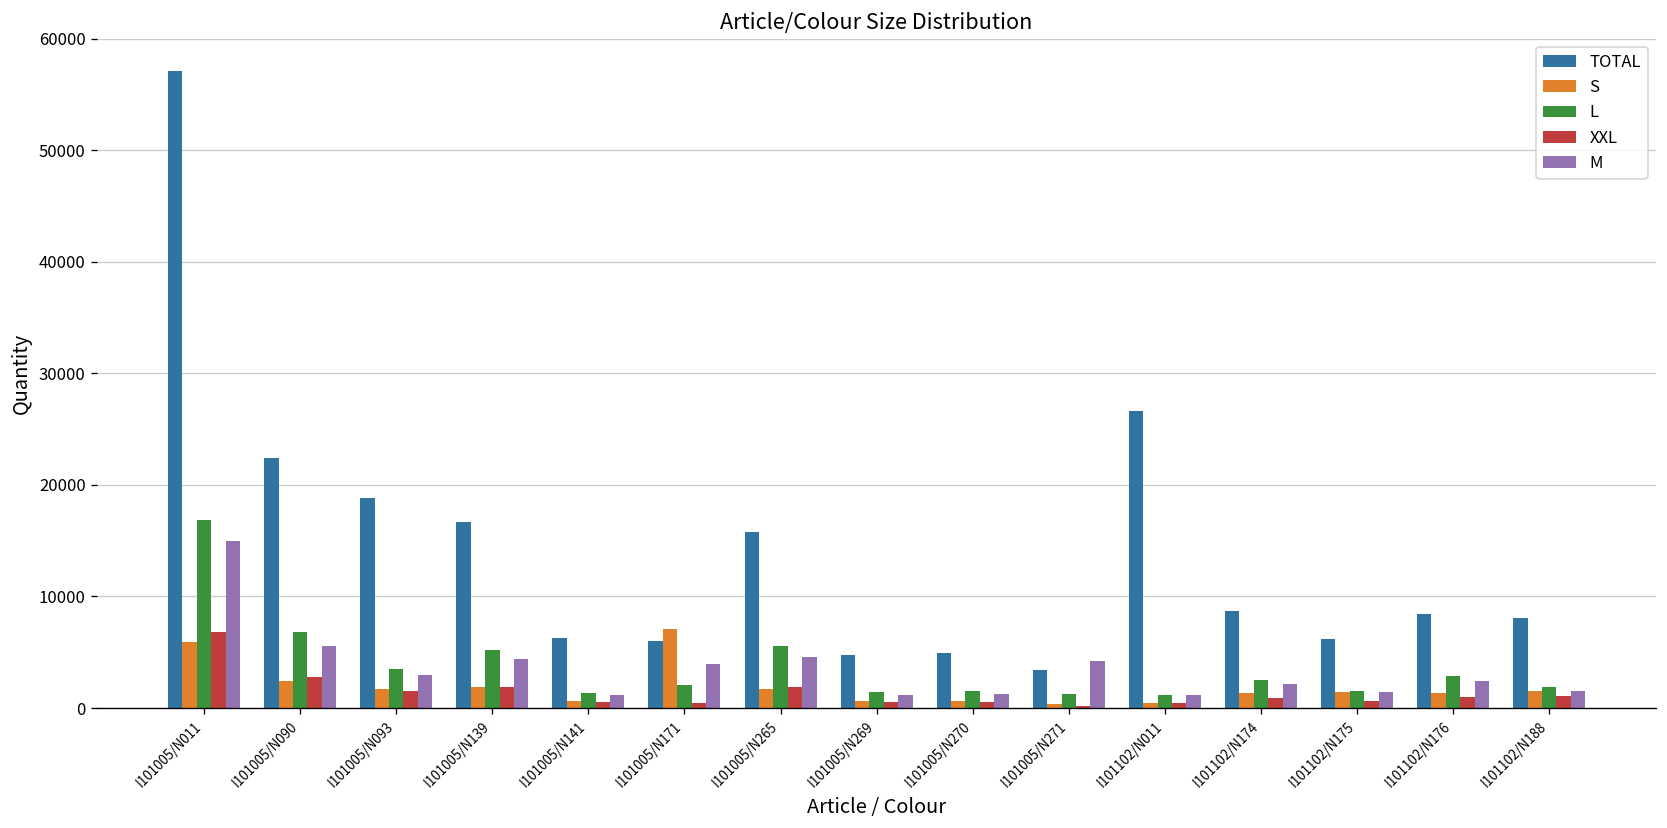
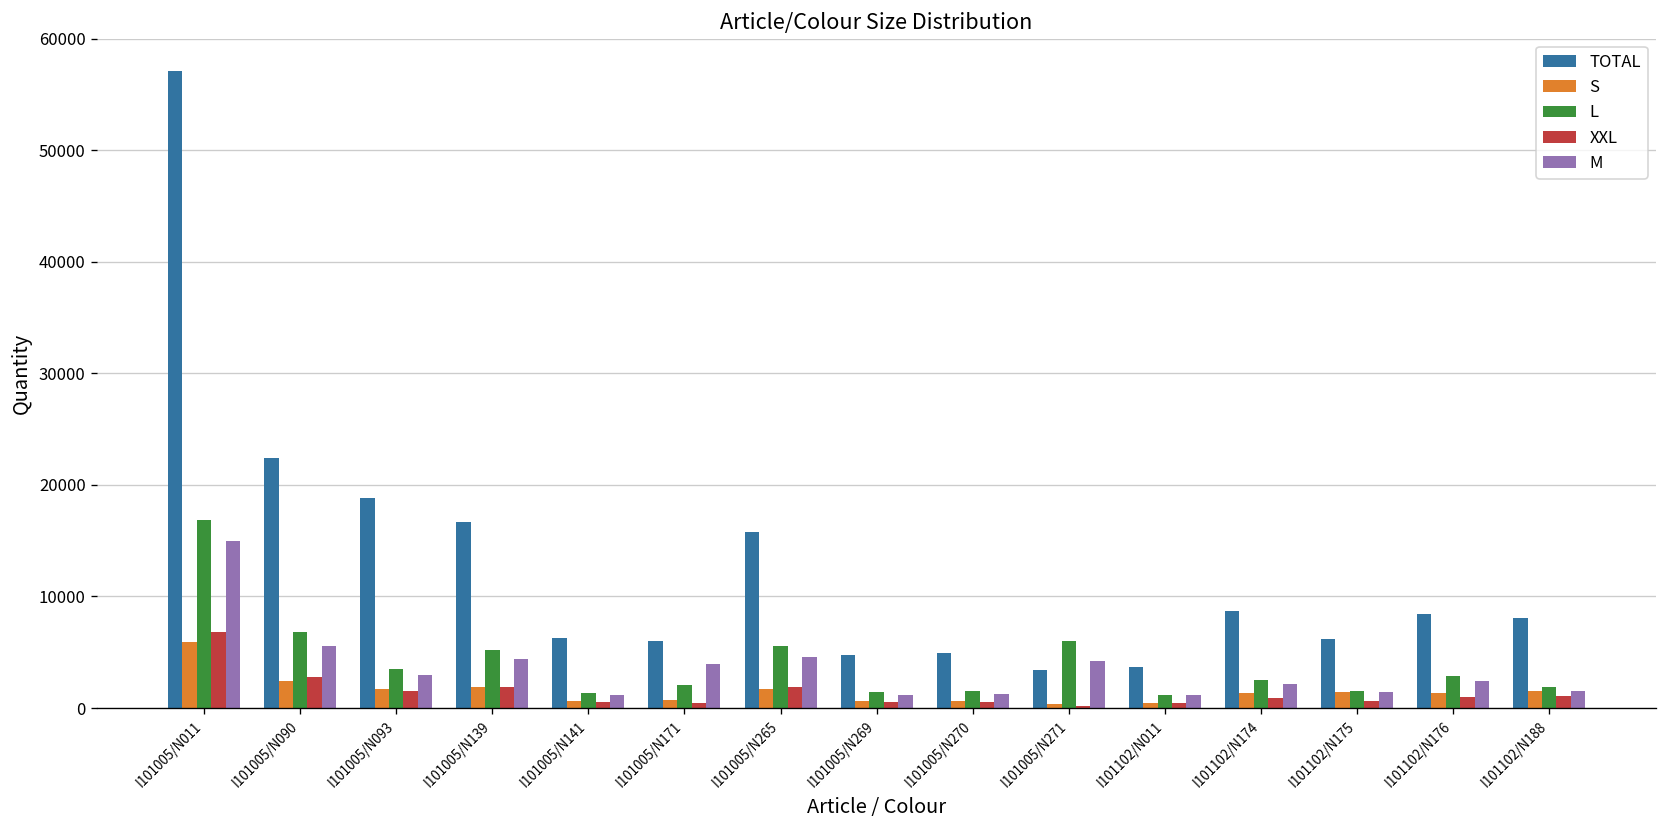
  {
    "TOTAL": {
      "I101005/N011": 57000,
      "I101005/N090": 22000,
      "I101005/N093": 19000,
      "I101005/N139": 17000,
      "I101005/N141": 6000,
      "I101005/N171": 6000,
      "I101005/N265": 16000,
      "I101005/N269": 5000,
      "I101005/N270": 5000,
      "I101005/N271": 3000,
-     "I101102/N011": 27000,
+     "I101102/N011": 4000,
      "I101102/N174": 9000,
      "I101102/N175": 6000,
      "I101102/N176": 8000,
      "I101102/N188": 8000
    },
    "S": {
      "I101005/N011": 6000,
      "I101005/N090": 2000,
      "I101005/N093": 2000,
      "I101005/N139": 2000,
      "I101005/N141": 1000,
-     "I101005/N171": 7000,
+     "I101005/N171": 1000,
      "I101005/N265": 2000,
      "I101005/N269": 1000,
      "I101005/N270": 1000,
      "I101005/N271": 0,
      "I101102/N011": 0,
      "I101102/N174": 1000,
      "I101102/N175": 1000,
      "I101102/N176": 1000,
      "I101102/N188": 1000
    },
    "L": {
      "I101005/N011": 17000,
      "I101005/N090": 7000,
      "I101005/N093": 4000,
      "I101005/N139": 5000,
      "I101005/N141": 1000,
      "I101005/N171": 2000,
      "I101005/N265": 6000,
      "I101005/N269": 1000,
      "I101005/N270": 2000,
-     "I101005/N271": 1000,
+     "I101005/N271": 6000,
      "I101102/N011": 1000,
      "I101102/N174": 3000,
      "I101102/N175": 2000,
      "I101102/N176": 3000,
      "I101102/N188": 2000
    },
    "XXL": {
      "I101005/N011": 7000,
      "I101005/N090": 3000,
      "I101005/N093": 2000,
      "I101005/N139": 2000,
      "I101005/N141": 1000,
      "I101005/N171": 0,
      "I101005/N265": 2000,
      "I101005/N269": 1000,
      "I101005/N270": 1000,
      "I101102/N011": 0,
      "I101102/N174": 1000,
      "I101102/N175": 1000,
      "I101102/N176": 1000,
      "I101102/N188": 1000
    },
    "M": {
      "I101005/N011": 15000,
      "I101005/N090": 6000,
      "I101005/N093": 3000,
      "I101005/N139": 4000,
      "I101005/N141": 1000,
      "I101005/N171": 4000,
      "I101005/N265": 5000,
      "I101005/N269": 1000,
      "I101005/N270": 1000,
      "I101005/N271": 4000,
      "I101102/N011": 1000,
      "I101102/N174": 2000,
      "I101102/N175": 1000,
      "I101102/N176": 2000,
      "I101102/N188": 2000
    }
  }
